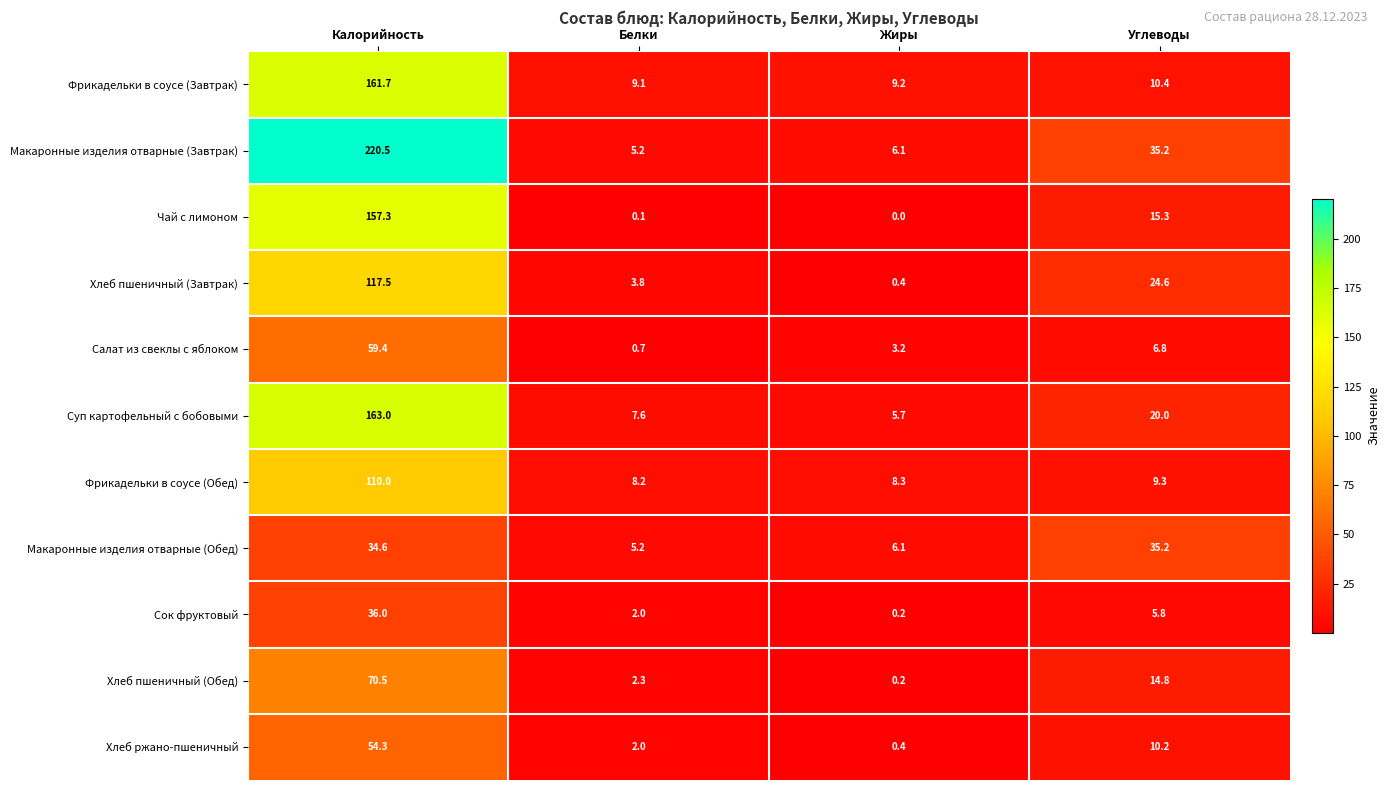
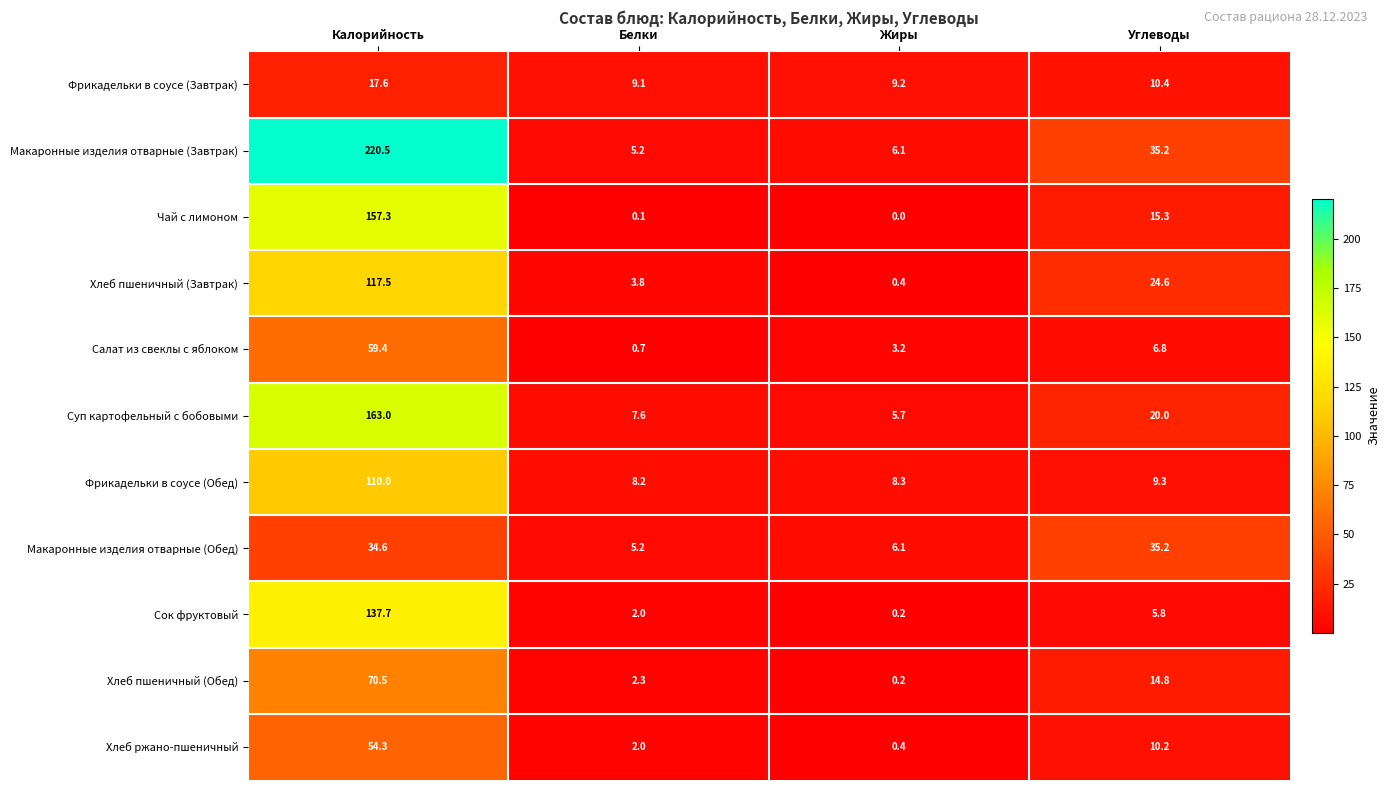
  {
    "Фрикадельки в соусе (Завтрак)": {
-     "Калорийность": 161.7,
+     "Калорийность": 17.6,
      "Белки": 9.1,
      "Жиры": 9.2,
      "Углеводы": 10.4
    },
    "Макаронные изделия отварные (Завтрак)": {
      "Калорийность": 220.5,
      "Белки": 5.2,
      "Жиры": 6.1,
      "Углеводы": 35.2
    },
    "Чай с лимоном": {
      "Калорийность": 157.3,
      "Белки": 0.1,
      "Жиры": 0.0,
      "Углеводы": 15.3
    },
    "Хлеб пшеничный (Завтрак)": {
      "Калорийность": 117.5,
      "Белки": 3.8,
      "Жиры": 0.4,
      "Углеводы": 24.6
    },
    "Салат из свеклы с яблоком": {
      "Калорийность": 59.4,
      "Белки": 0.7,
      "Жиры": 3.2,
      "Углеводы": 6.8
    },
    "Суп картофельный с бобовыми": {
      "Калорийность": 163.0,
      "Белки": 7.6,
      "Жиры": 5.7,
      "Углеводы": 20.0
    },
    "Фрикадельки в соусе (Обед)": {
      "Калорийность": 110.0,
      "Белки": 8.2,
      "Жиры": 8.3,
      "Углеводы": 9.3
    },
    "Макаронные изделия отварные (Обед)": {
      "Калорийность": 34.6,
      "Белки": 5.2,
      "Жиры": 6.1,
      "Углеводы": 35.2
    },
    "Сок фруктовый": {
-     "Калорийность": 36.0,
+     "Калорийность": 137.7,
      "Белки": 2.0,
      "Жиры": 0.2,
      "Углеводы": 5.8
    },
    "Хлеб пшеничный (Обед)": {
      "Калорийность": 70.5,
      "Белки": 2.3,
      "Жиры": 0.2,
      "Углеводы": 14.8
    },
    "Хлеб ржано-пшеничный": {
      "Калорийность": 54.3,
      "Белки": 2.0,
      "Жиры": 0.4,
      "Углеводы": 10.2
    }
  }
